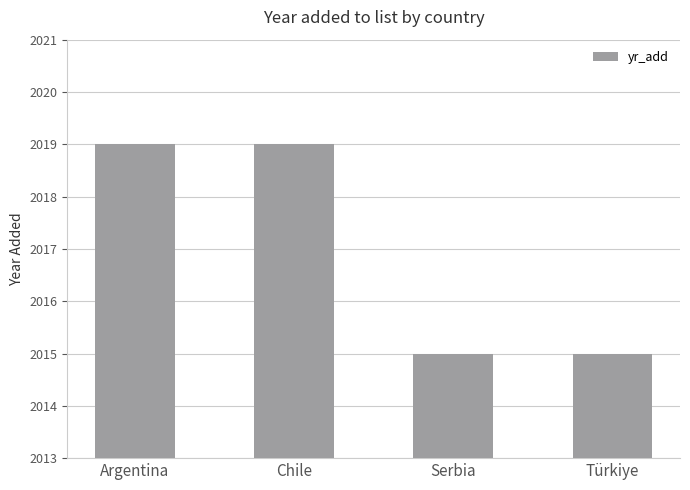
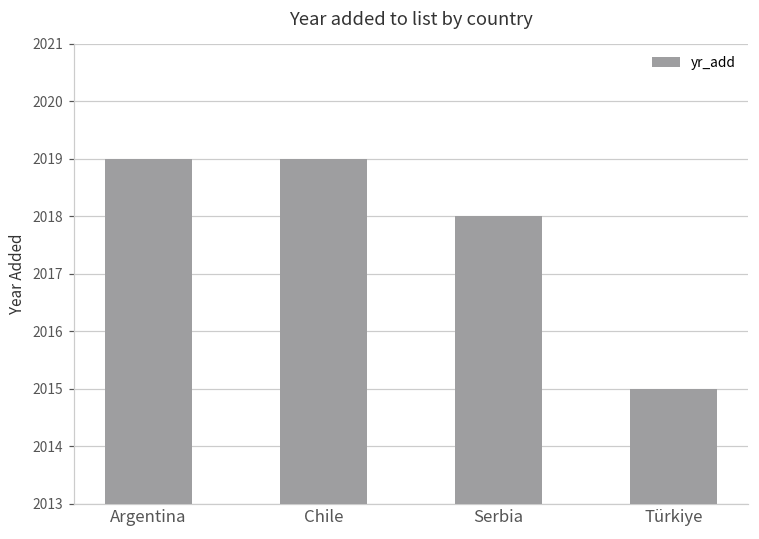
  {
    "Argentina": 2019,
    "Chile": 2019,
-   "Serbia": 2015,
+   "Serbia": 2018,
    "Türkiye": 2015
  }
